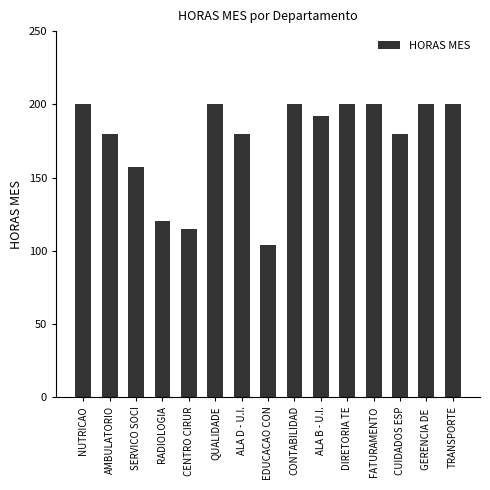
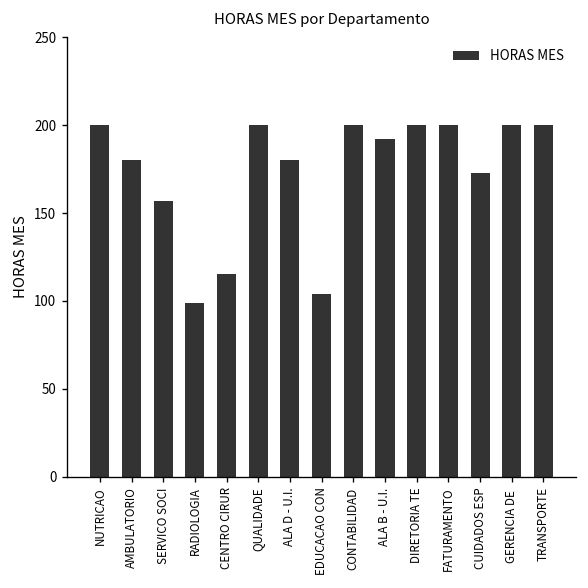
  {
    "NUTRICAO": 200,
    "AMBULATORIO": 180,
    "SERVICO SOCI": 157,
-   "RADIOLOGIA": 120,
+   "RADIOLOGIA": 99,
    "CENTRO CIRUR": 115,
    "QUALIDADE": 200,
    "ALA D - U.I.": 180,
    "EDUCACAO CON": 104,
    "CONTABILIDAD": 200,
    "ALA B - U.I.": 192,
    "DIRETORIA TE": 200,
    "FATURAMENTO": 200,
-   "CUIDADOS ESP": 180,
+   "CUIDADOS ESP": 173,
    "GERENCIA DE": 200,
    "TRANSPORTE": 200
  }
